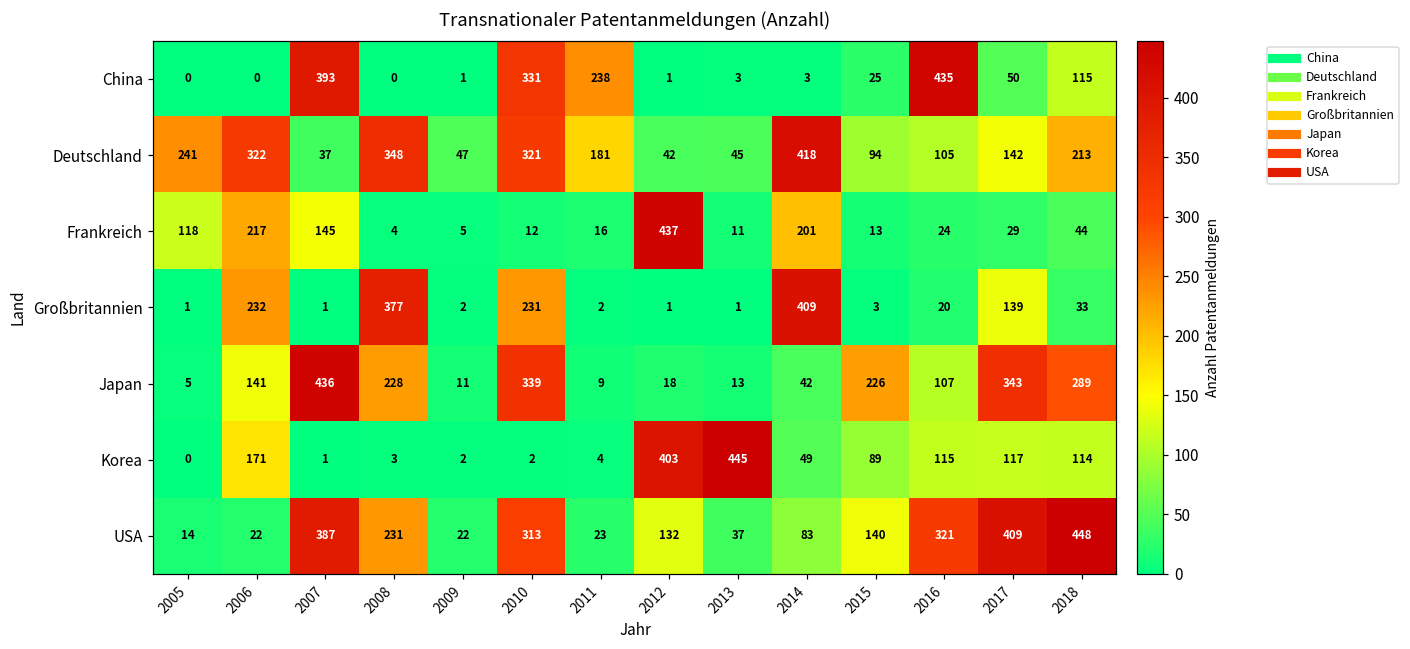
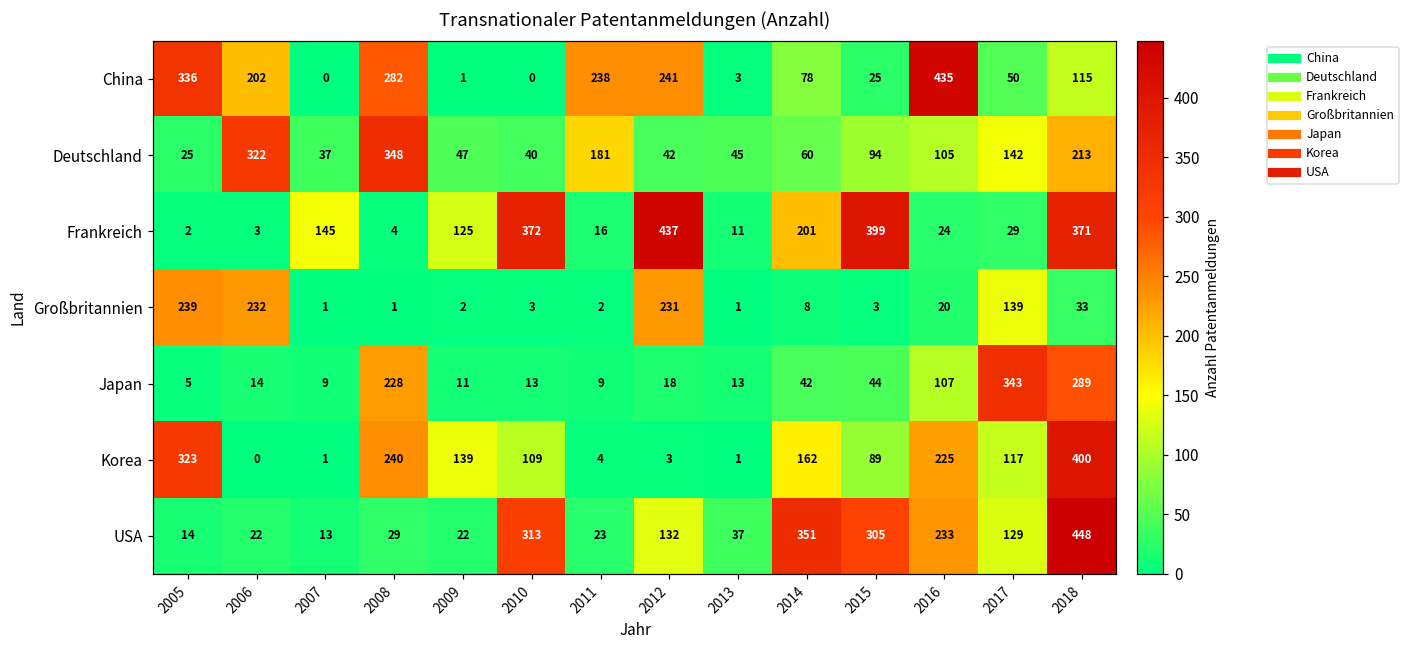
  {
    "China": {
-     "2005": 0,
-     "2006": 0,
-     "2007": 393,
-     "2008": 0,
+     "2005": 336,
+     "2006": 202,
+     "2007": 0,
+     "2008": 282,
      "2009": 1,
-     "2010": 331,
+     "2010": 0,
      "2011": 238,
-     "2012": 1,
+     "2012": 241,
      "2013": 3,
-     "2014": 3,
+     "2014": 78,
      "2015": 25,
      "2016": 435,
      "2017": 50,
      "2018": 115
    },
    "Deutschland": {
-     "2005": 241,
+     "2005": 25,
      "2006": 322,
      "2007": 37,
      "2008": 348,
      "2009": 47,
-     "2010": 321,
+     "2010": 40,
      "2011": 181,
      "2012": 42,
      "2013": 45,
-     "2014": 418,
+     "2014": 60,
      "2015": 94,
      "2016": 105,
      "2017": 142,
      "2018": 213
    },
    "Frankreich": {
-     "2005": 118,
-     "2006": 217,
+     "2005": 2,
+     "2006": 3,
      "2007": 145,
      "2008": 4,
-     "2009": 5,
-     "2010": 12,
+     "2009": 125,
+     "2010": 372,
      "2011": 16,
      "2012": 437,
      "2013": 11,
      "2014": 201,
-     "2015": 13,
+     "2015": 399,
      "2016": 24,
      "2017": 29,
-     "2018": 44
+     "2018": 371
    },
    "Großbritannien": {
-     "2005": 1,
+     "2005": 239,
      "2006": 232,
      "2007": 1,
-     "2008": 377,
+     "2008": 1,
      "2009": 2,
-     "2010": 231,
+     "2010": 3,
      "2011": 2,
-     "2012": 1,
+     "2012": 231,
      "2013": 1,
-     "2014": 409,
+     "2014": 8,
      "2015": 3,
      "2016": 20,
      "2017": 139,
      "2018": 33
    },
    "Japan": {
      "2005": 5,
-     "2006": 141,
-     "2007": 436,
+     "2006": 14,
+     "2007": 9,
      "2008": 228,
      "2009": 11,
-     "2010": 339,
+     "2010": 13,
      "2011": 9,
      "2012": 18,
      "2013": 13,
      "2014": 42,
-     "2015": 226,
+     "2015": 44,
      "2016": 107,
      "2017": 343,
      "2018": 289
    },
    "Korea": {
-     "2005": 0,
-     "2006": 171,
+     "2005": 323,
+     "2006": 0,
      "2007": 1,
-     "2008": 3,
-     "2009": 2,
-     "2010": 2,
+     "2008": 240,
+     "2009": 139,
+     "2010": 109,
      "2011": 4,
-     "2012": 403,
-     "2013": 445,
-     "2014": 49,
+     "2012": 3,
+     "2013": 1,
+     "2014": 162,
      "2015": 89,
-     "2016": 115,
+     "2016": 225,
      "2017": 117,
-     "2018": 114
+     "2018": 400
    },
    "USA": {
      "2005": 14,
      "2006": 22,
-     "2007": 387,
-     "2008": 231,
+     "2007": 13,
+     "2008": 29,
      "2009": 22,
      "2010": 313,
      "2011": 23,
      "2012": 132,
      "2013": 37,
-     "2014": 83,
-     "2015": 140,
-     "2016": 321,
-     "2017": 409,
+     "2014": 351,
+     "2015": 305,
+     "2016": 233,
+     "2017": 129,
      "2018": 448
    }
  }
